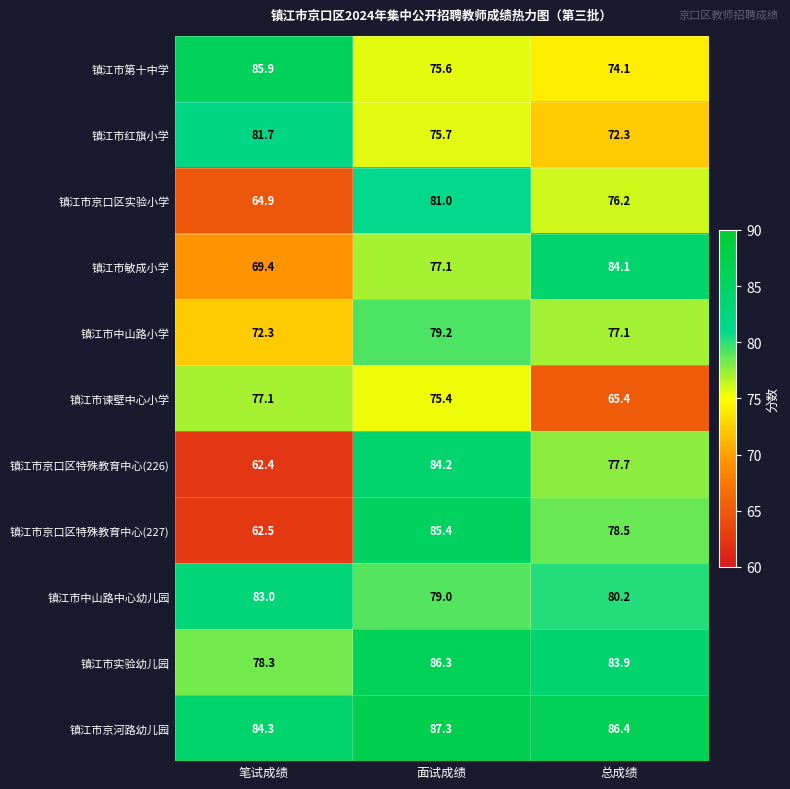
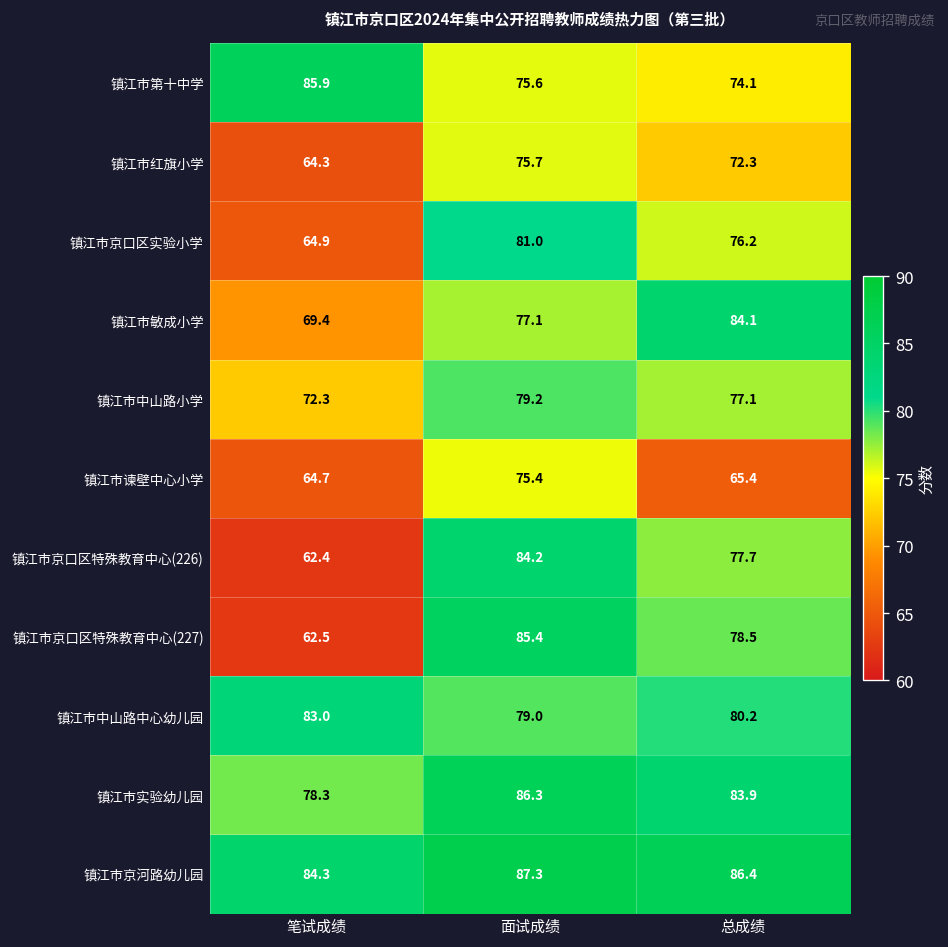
  {
    "镇江市第十中学": {
      "笔试成绩": 85.9,
      "面试成绩": 75.6,
      "总成绩": 74.1
    },
    "镇江市红旗小学": {
-     "笔试成绩": 81.7,
+     "笔试成绩": 64.3,
      "面试成绩": 75.7,
      "总成绩": 72.3
    },
    "镇江市京口区实验小学": {
      "笔试成绩": 64.9,
      "面试成绩": 81.0,
      "总成绩": 76.2
    },
    "镇江市敏成小学": {
      "笔试成绩": 69.4,
      "面试成绩": 77.1,
      "总成绩": 84.1
    },
    "镇江市中山路小学": {
      "笔试成绩": 72.3,
      "面试成绩": 79.2,
      "总成绩": 77.1
    },
    "镇江市谏壁中心小学": {
-     "笔试成绩": 77.1,
+     "笔试成绩": 64.7,
      "面试成绩": 75.4,
      "总成绩": 65.4
    },
    "镇江市京口区特殊教育中心(226)": {
      "笔试成绩": 62.4,
      "面试成绩": 84.2,
      "总成绩": 77.7
    },
    "镇江市京口区特殊教育中心(227)": {
      "笔试成绩": 62.5,
      "面试成绩": 85.4,
      "总成绩": 78.5
    },
    "镇江市中山路中心幼儿园": {
      "笔试成绩": 83.0,
      "面试成绩": 79.0,
      "总成绩": 80.2
    },
    "镇江市实验幼儿园": {
      "笔试成绩": 78.3,
      "面试成绩": 86.3,
      "总成绩": 83.9
    },
    "镇江市京河路幼儿园": {
      "笔试成绩": 84.3,
      "面试成绩": 87.3,
      "总成绩": 86.4
    }
  }
